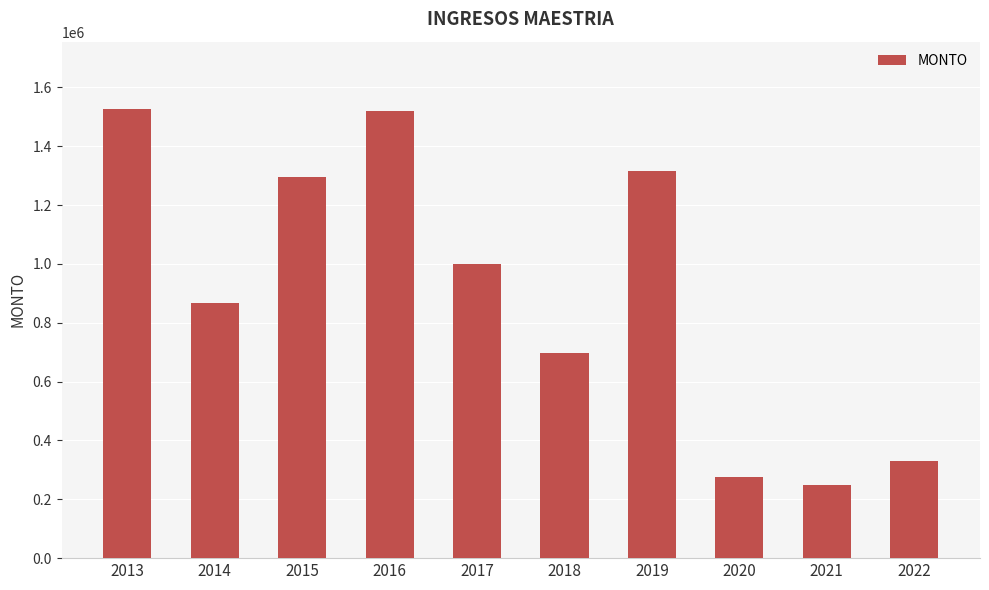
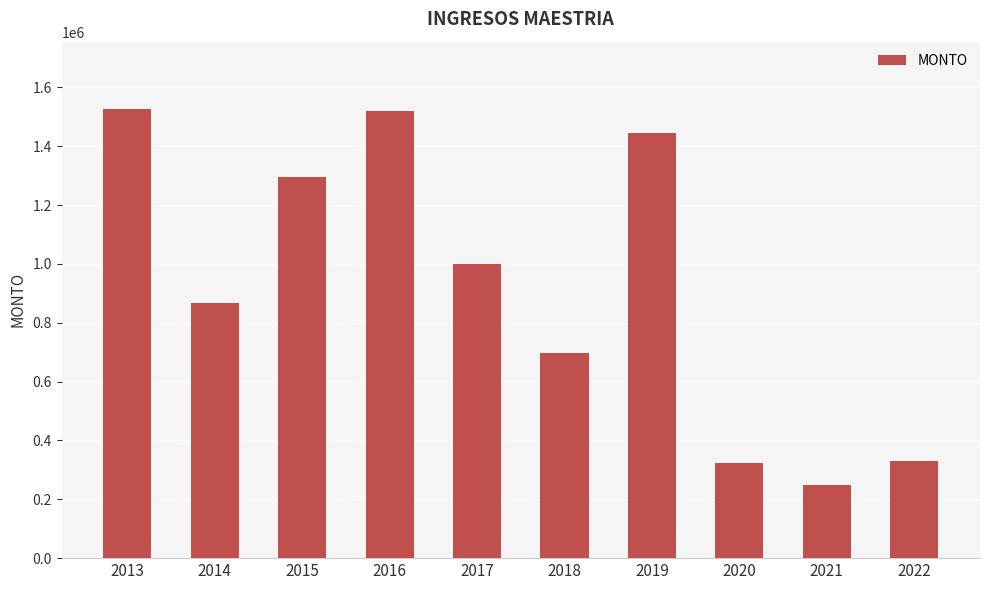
  {
    "2013": 1530000,
    "2014": 870000,
    "2015": 1300000,
    "2016": 1520000,
    "2017": 1000000,
    "2018": 700000,
-   "2019": 1320000,
-   "2020": 280000,
+   "2019": 1440000,
+   "2020": 320000,
    "2021": 250000,
    "2022": 330000
  }
